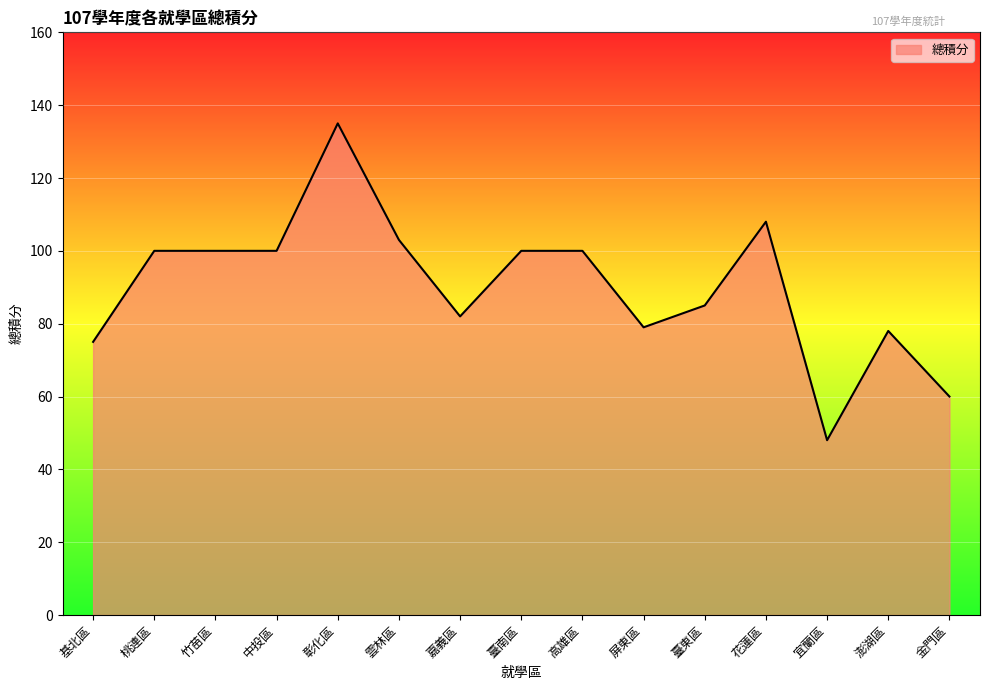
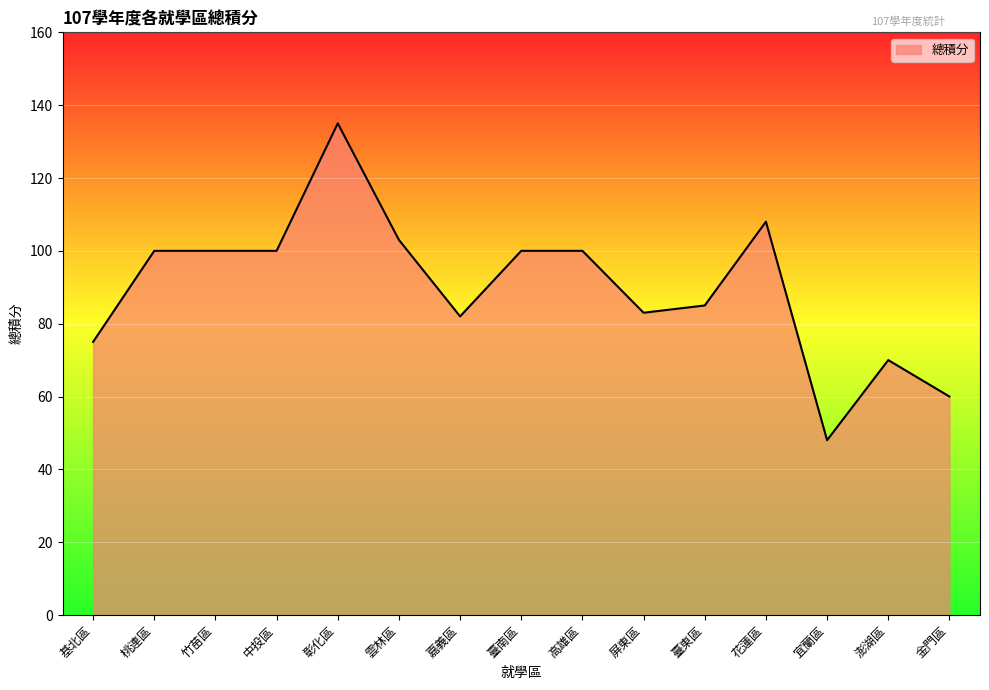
  {
    "基北區": 75,
    "桃連區": 100,
    "竹苗區": 100,
    "中投區": 100,
    "彰化區": 135,
    "雲林區": 103,
    "嘉義區": 82,
    "臺南區": 100,
    "高雄區": 100,
-   "屏東區": 79,
+   "屏東區": 83,
    "臺東區": 85,
    "花蓮區": 108,
    "宜蘭區": 48,
-   "澎湖區": 78,
+   "澎湖區": 70,
    "金門區": 60
  }
